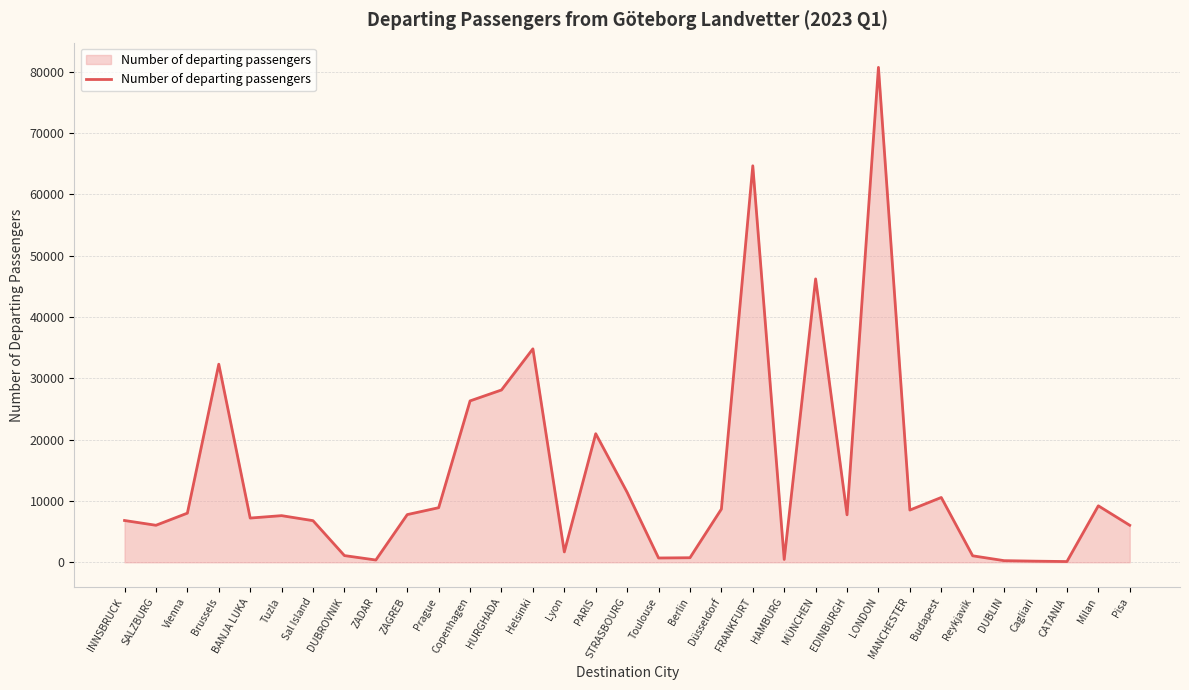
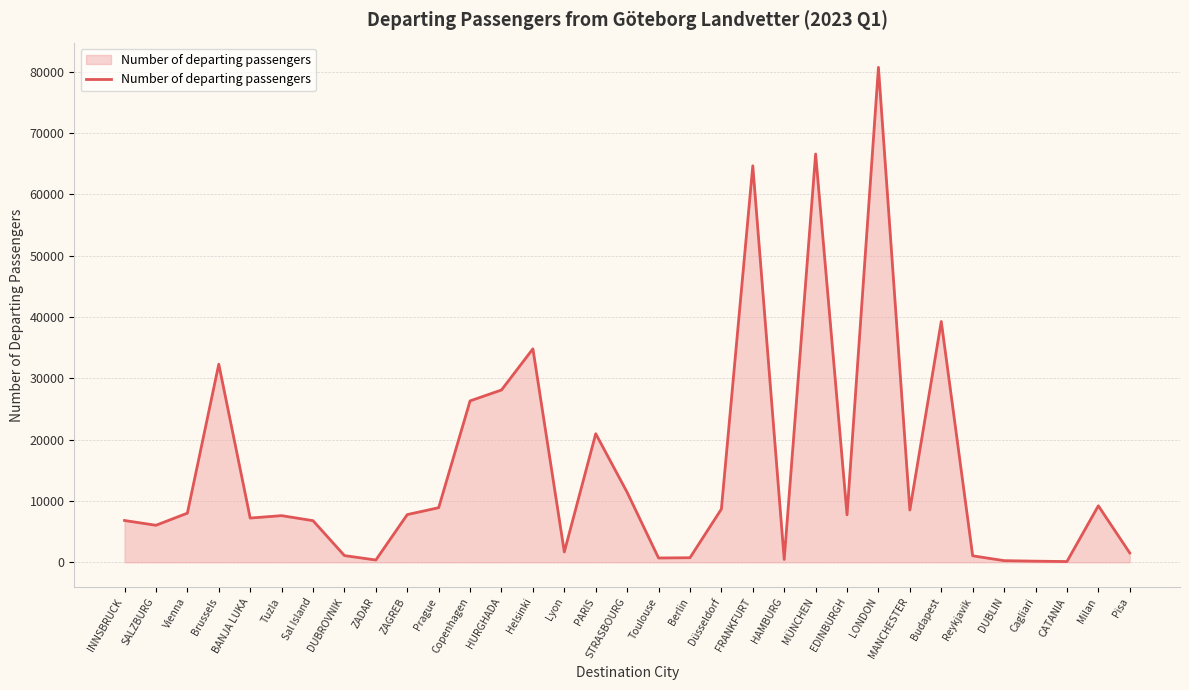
  {
    "INNSBRUCK": 7000,
    "SALZBURG": 6000,
    "Vienna": 8000,
    "Brussels": 32000,
    "BANJA LUKA": 7000,
    "Tuzla": 8000,
    "Sal Island": 7000,
    "DUBROVNIK": 1000,
    "ZADAR": 0,
    "ZAGREB": 8000,
    "Prague": 9000,
    "Copenhagen": 26000,
    "HURGHADA": 28000,
    "Helsinki": 35000,
    "Lyon": 2000,
    "PARIS": 21000,
    "STRASBOURG": 11000,
    "Toulouse": 1000,
    "Berlin": 1000,
    "Düsseldorf": 9000,
    "FRANKFURT": 65000,
    "HAMBURG": 0,
-   "MÜNCHEN": 46000,
+   "MÜNCHEN": 67000,
    "EDINBURGH": 8000,
    "LONDON": 81000,
    "MANCHESTER": 9000,
-   "Budapest": 11000,
+   "Budapest": 39000,
    "Reykjavik": 1000,
    "DUBLIN": 0,
    "Cagliari": 0,
    "CATANIA": 0,
    "Milan": 9000,
-   "Pisa": 6000
+   "Pisa": 2000
  }
